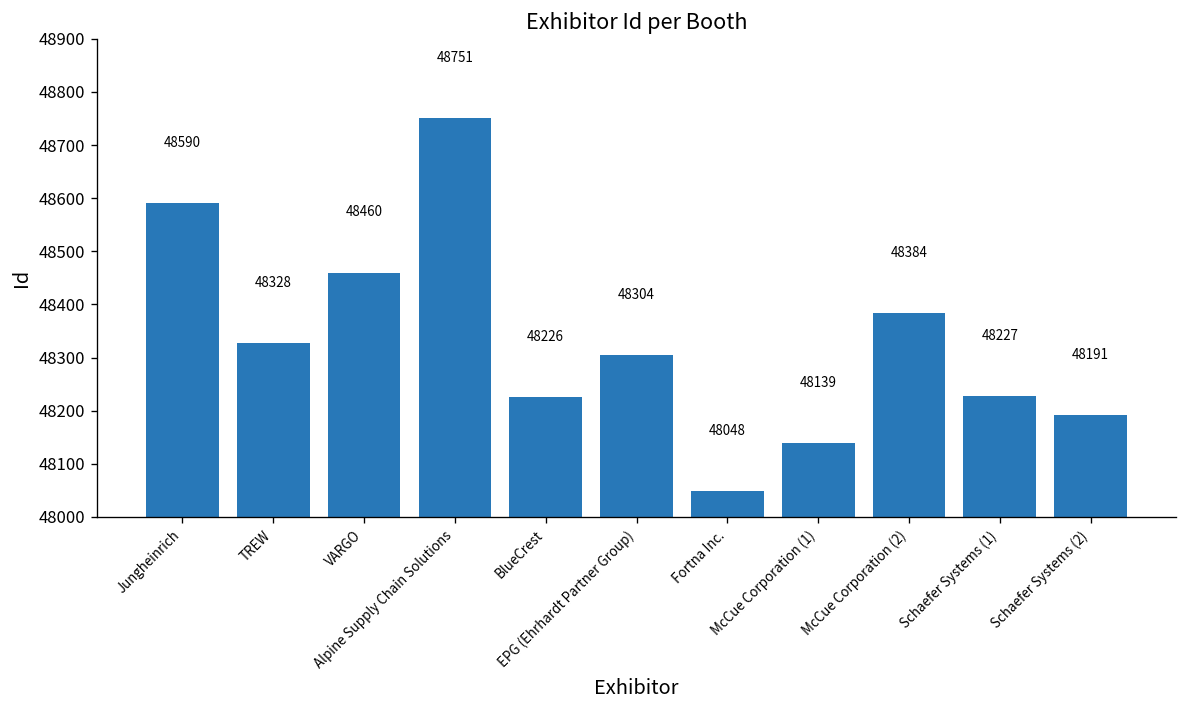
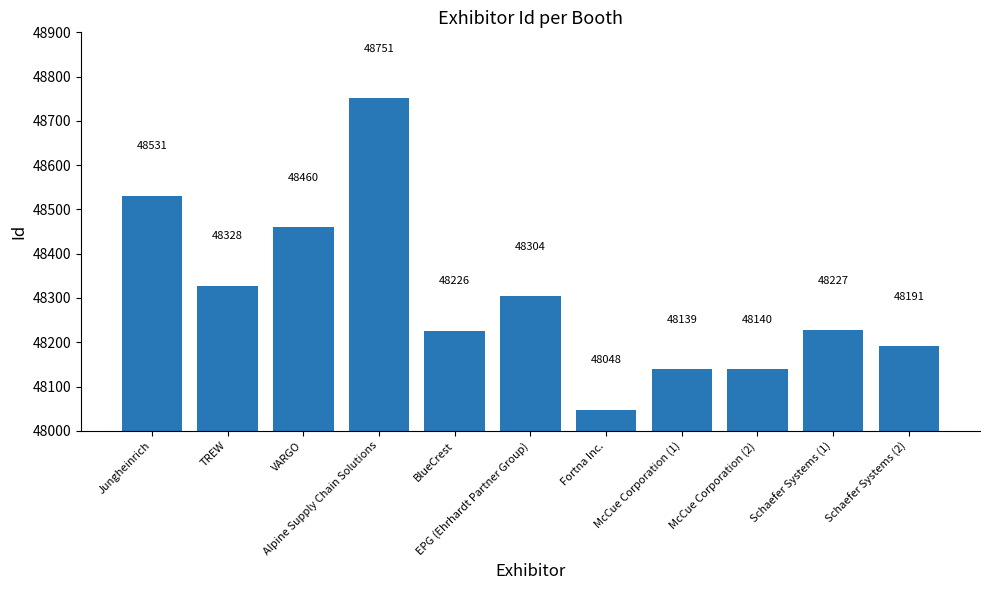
  {
-   "Jungheinrich": 48590,
-   "McCue Corporation (2)": 48384
+   "Jungheinrich": 48531,
+   "McCue Corporation (2)": 48140
  }
